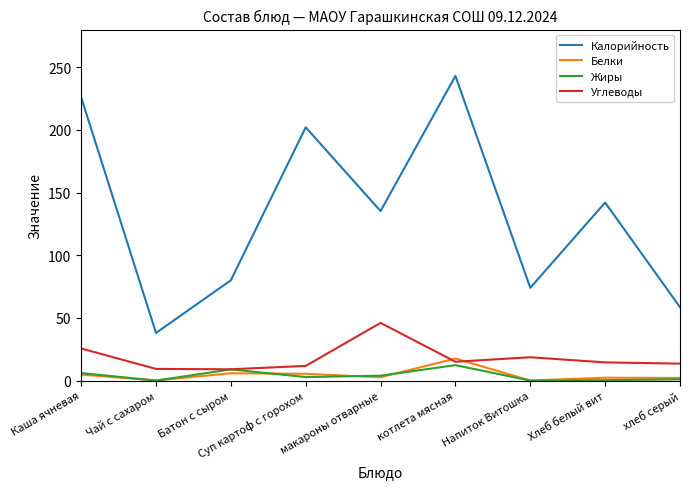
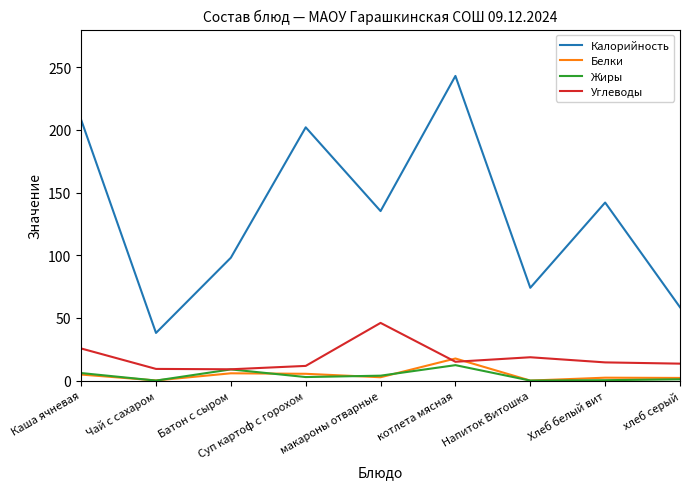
  {
    "Калорийность": {
-     "Каша ячневая": 226,
+     "Каша ячневая": 208,
      "Чай с сахаром": 38,
-     "Батон с сыром": 80,
+     "Батон с сыром": 98,
      "Суп картоф с горохом": 202,
      "макароны отварные": 135,
      "котлета мясная": 243,
      "Напиток Витошка": 74,
      "Хлеб белый вит": 142,
      "хлеб серый": 59
    },
    "Белки": {
      "Батон с сыром": 6,
      "Суп картоф с горохом": 5,
      "котлета мясная": 18
    },
    "Жиры": {
      "Суп картоф с горохом": 3,
      "котлета мясная": 12
    },
    "Углеводы": {
      "Каша ячневая": 26,
      "Чай с сахаром": 9,
      "Суп картоф с горохом": 12,
      "макароны отварные": 46,
      "котлета мясная": 15,
      "Напиток Витошка": 19,
      "Хлеб белый вит": 15,
      "хлеб серый": 14
    }
  }
